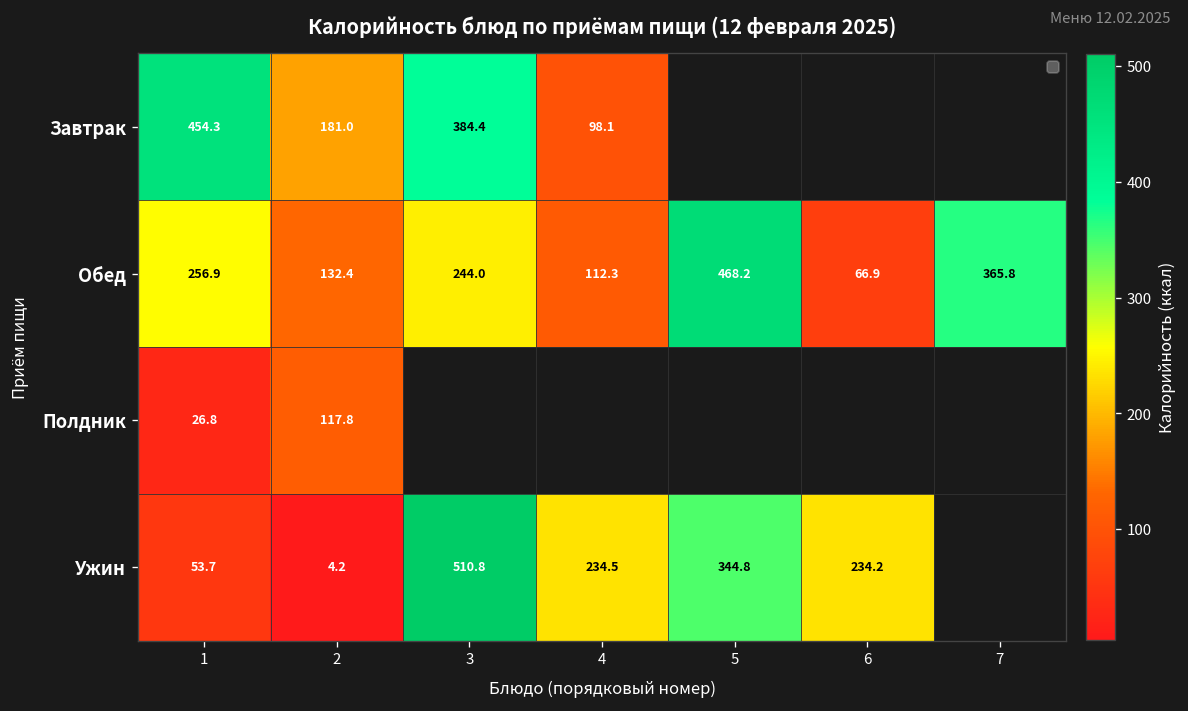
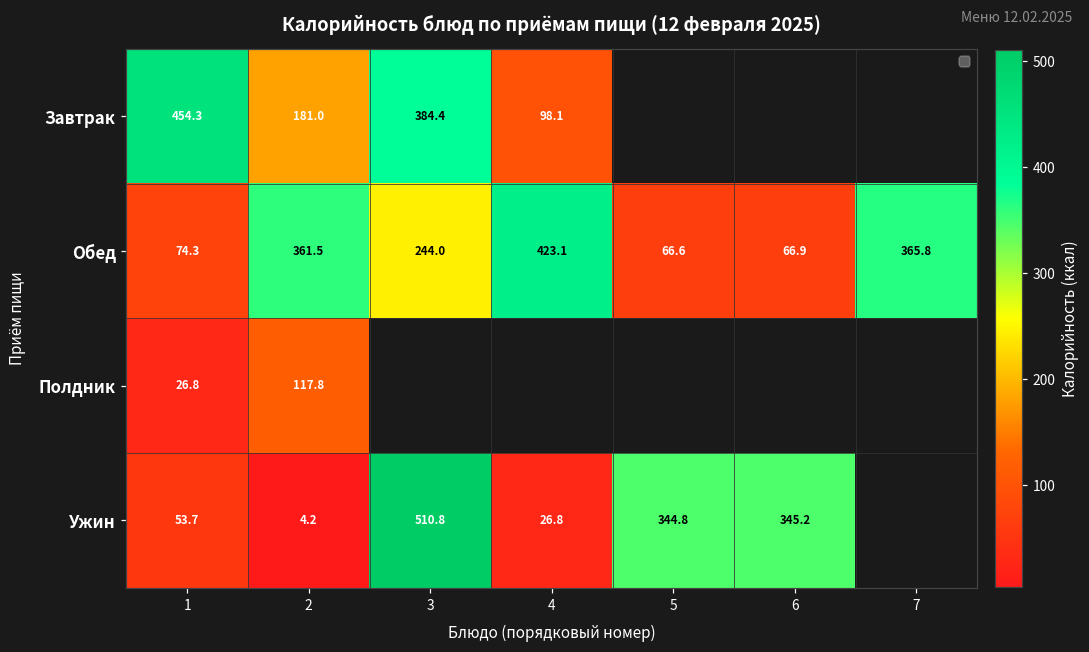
  {
    "Завтрак": {
      "1": 454.3,
      "2": 181.0,
      "3": 384.4,
      "4": 98.1
    },
    "Обед": {
-     "1": 256.9,
-     "2": 132.4,
+     "1": 74.3,
+     "2": 361.5,
      "3": 244.0,
-     "4": 112.3,
-     "5": 468.2,
+     "4": 423.1,
+     "5": 66.6,
      "6": 66.9,
      "7": 365.8
    },
    "Полдник": {
      "1": 26.8,
      "2": 117.8
    },
    "Ужин": {
      "1": 53.7,
      "2": 4.2,
      "3": 510.8,
-     "4": 234.5,
+     "4": 26.8,
      "5": 344.8,
-     "6": 234.2
+     "6": 345.2
    }
  }
